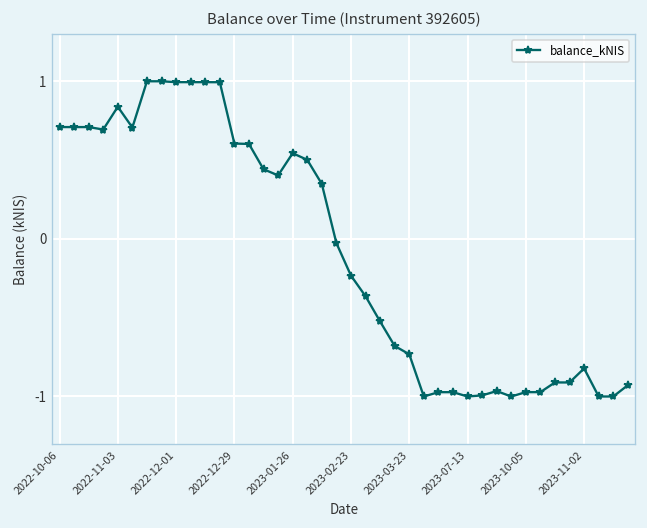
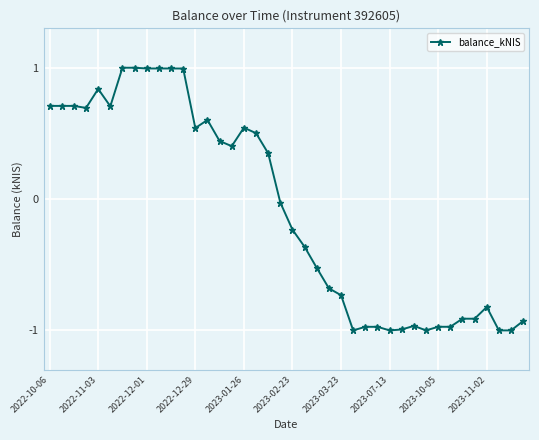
  {
    "2022-10-06": 0.71,
    "2022-11-03": 0.84,
    "2022-12-01": 0.99,
-   "2022-12-29": 0.60,
+   "2022-12-29": 0.54,
    "2023-01-26": 0.54,
    "2023-02-23": -0.23,
    "2023-03-23": -0.73,
    "2023-07-13": -1.00,
    "2023-10-05": -0.97,
    "2023-11-02": -0.82
  }
